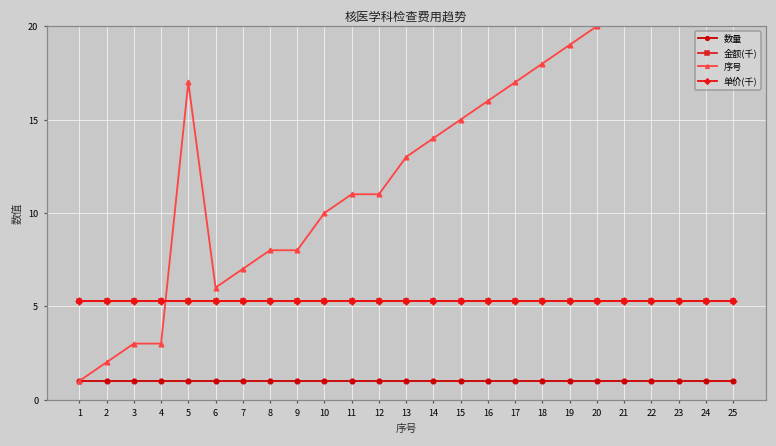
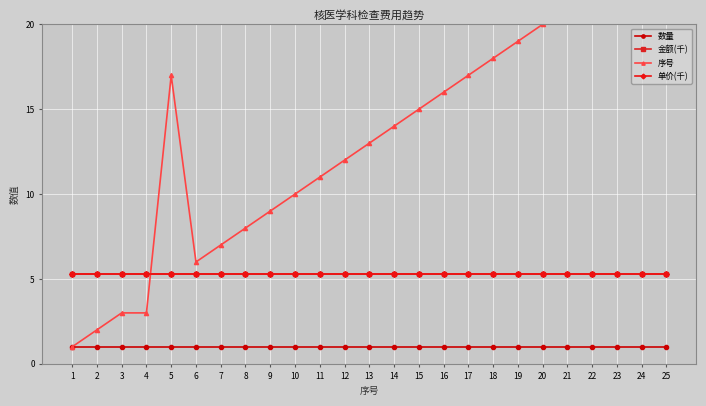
  {
    "序号": {
      "2": 2,
      "3": 3,
      "4": 3,
      "5": 17,
      "6": 6,
      "7": 7,
      "8": 8,
-     "9": 8,
+     "9": 9,
      "10": 10,
      "11": 11,
-     "12": 11,
+     "12": 12,
      "13": 13,
      "14": 14,
      "15": 15,
      "16": 16,
      "17": 17,
      "18": 18,
      "19": 19,
      "20": 20
    }
  }
